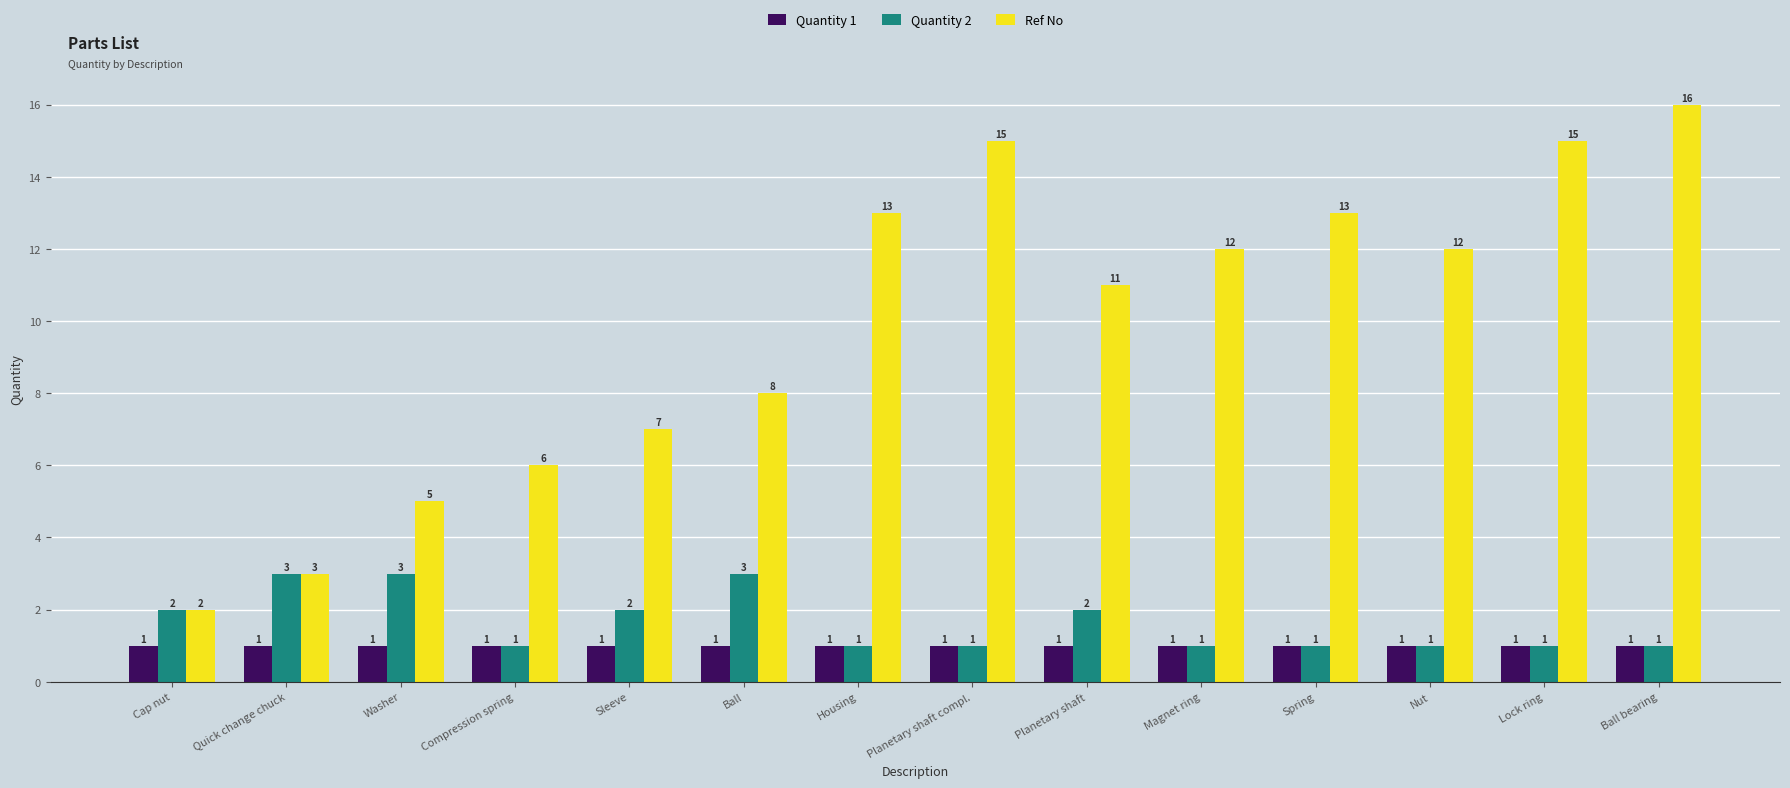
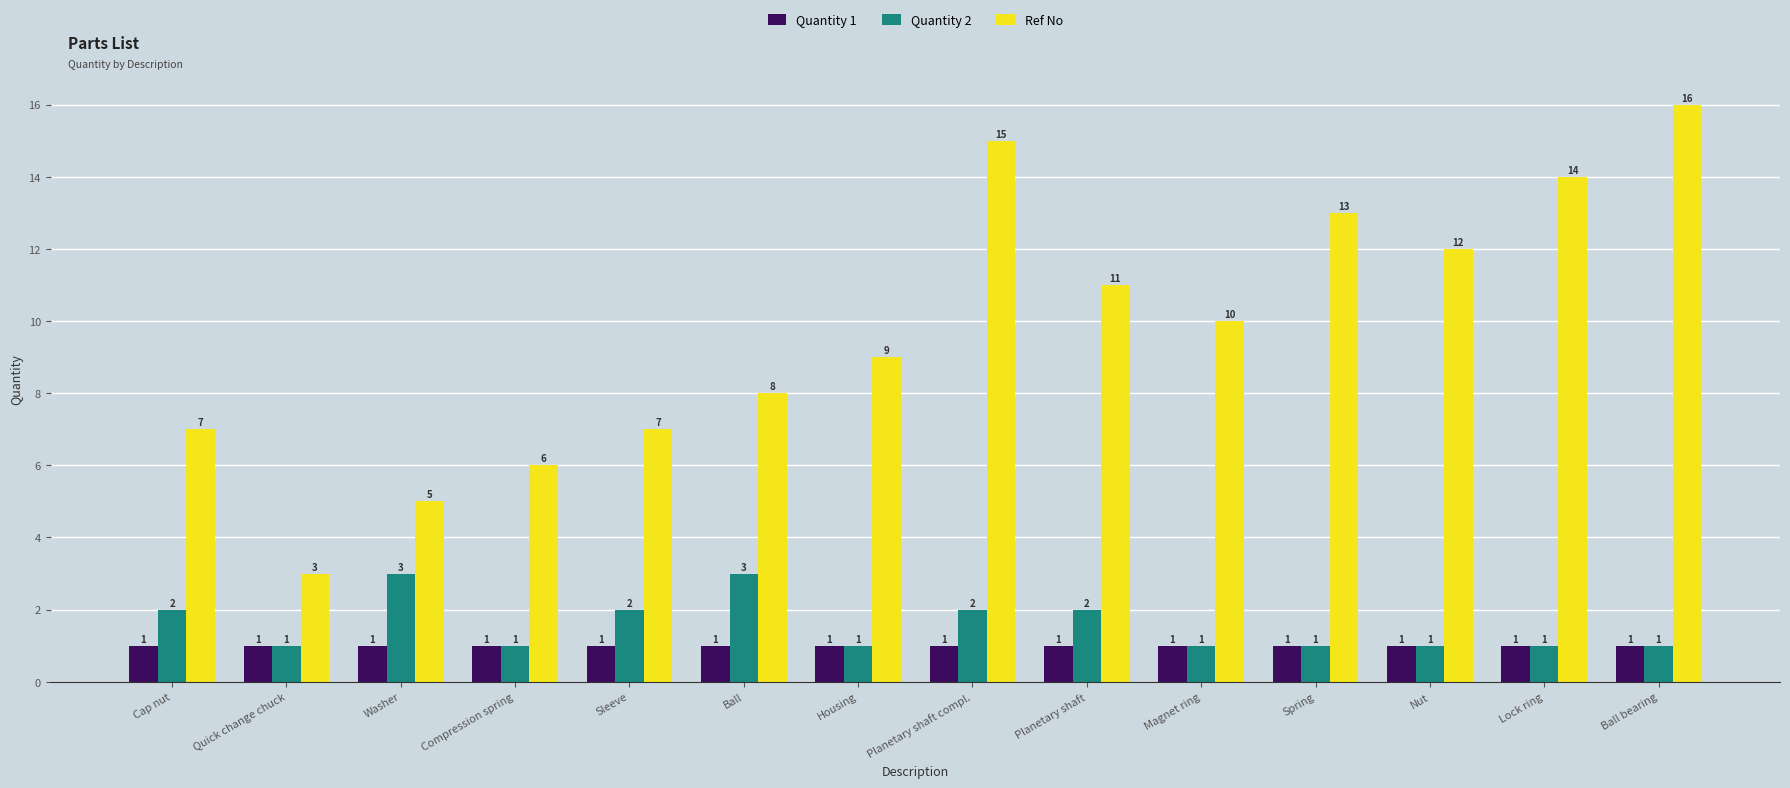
  {
    "Quantity 1": {
      "Cap nut": 1,
      "Quick change chuck": 1,
      "Washer": 1,
      "Compression spring": 1,
      "Sleeve": 1,
      "Ball": 1,
      "Housing": 1,
      "Planetary shaft compl.": 1,
      "Planetary shaft": 1,
      "Magnet ring": 1,
      "Spring": 1,
      "Nut": 1,
      "Lock ring": 1,
      "Ball bearing": 1
    },
    "Quantity 2": {
      "Cap nut": 2,
-     "Quick change chuck": 3,
+     "Quick change chuck": 1,
      "Washer": 3,
      "Compression spring": 1,
      "Sleeve": 2,
      "Ball": 3,
      "Housing": 1,
-     "Planetary shaft compl.": 1,
+     "Planetary shaft compl.": 2,
      "Planetary shaft": 2,
      "Magnet ring": 1,
      "Spring": 1,
      "Nut": 1,
      "Lock ring": 1,
      "Ball bearing": 1
    },
    "Ref No": {
-     "Cap nut": 2,
+     "Cap nut": 7,
      "Quick change chuck": 3,
      "Washer": 5,
      "Compression spring": 6,
      "Sleeve": 7,
      "Ball": 8,
-     "Housing": 13,
+     "Housing": 9,
      "Planetary shaft compl.": 15,
      "Planetary shaft": 11,
-     "Magnet ring": 12,
+     "Magnet ring": 10,
      "Spring": 13,
      "Nut": 12,
-     "Lock ring": 15,
+     "Lock ring": 14,
      "Ball bearing": 16
    }
  }
